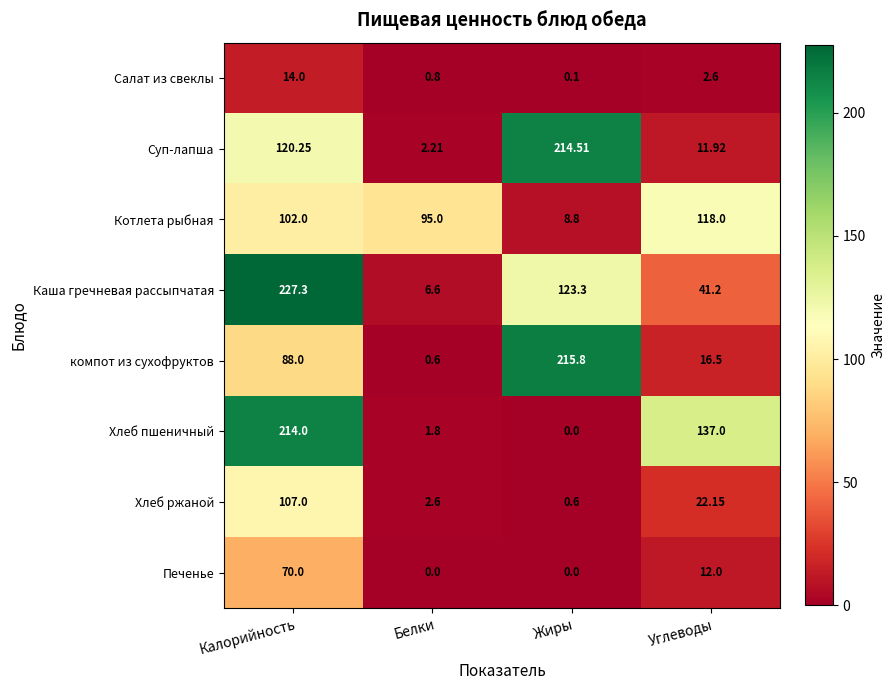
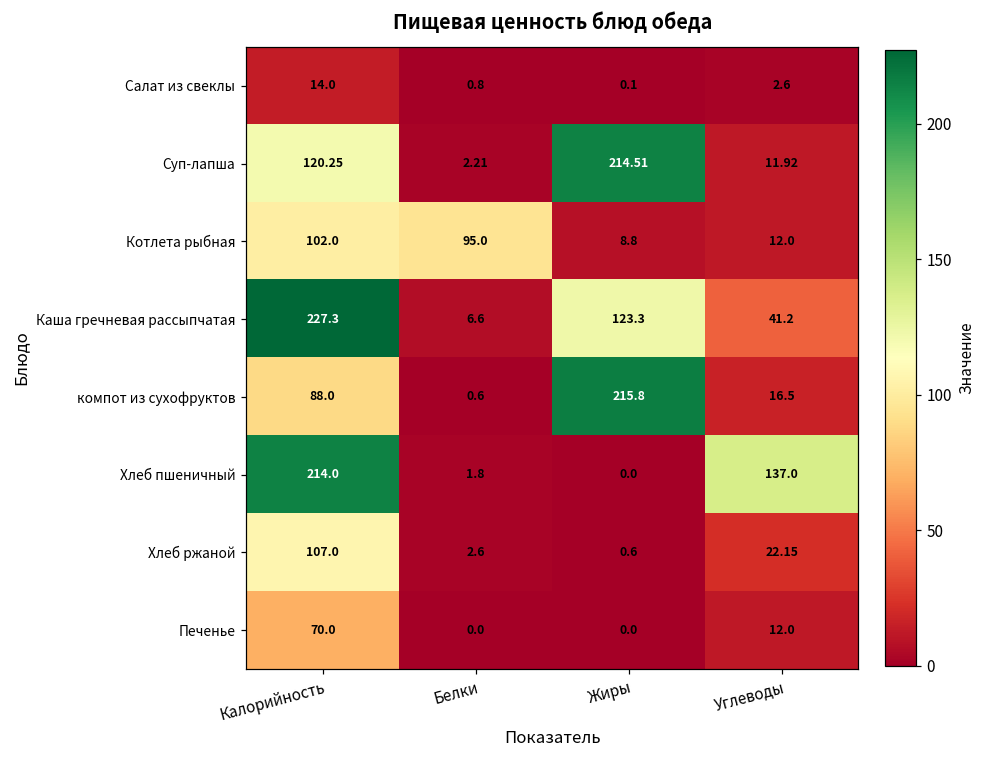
  {
    "Салат из свеклы": {
      "Калорийность": 14.0,
      "Белки": 0.8,
      "Жиры": 0.1,
      "Углеводы": 2.6
    },
    "Суп-лапша": {
      "Калорийность": 120.25,
      "Белки": 2.21,
      "Жиры": 214.51,
      "Углеводы": 11.92
    },
    "Котлета рыбная": {
      "Калорийность": 102.0,
      "Белки": 95.0,
      "Жиры": 8.8,
-     "Углеводы": 118.0
+     "Углеводы": 12.0
    },
    "Каша гречневая рассыпчатая": {
      "Калорийность": 227.3,
      "Белки": 6.6,
      "Жиры": 123.3,
      "Углеводы": 41.2
    },
    "компот из сухофруктов": {
      "Калорийность": 88.0,
      "Белки": 0.6,
      "Жиры": 215.8,
      "Углеводы": 16.5
    },
    "Хлеб пшеничный": {
      "Калорийность": 214.0,
      "Белки": 1.8,
      "Жиры": 0.0,
      "Углеводы": 137.0
    },
    "Хлеб ржаной": {
      "Калорийность": 107.0,
      "Белки": 2.6,
      "Жиры": 0.6,
      "Углеводы": 22.15
    },
    "Печенье": {
      "Калорийность": 70.0,
      "Белки": 0.0,
      "Жиры": 0.0,
      "Углеводы": 12.0
    }
  }
